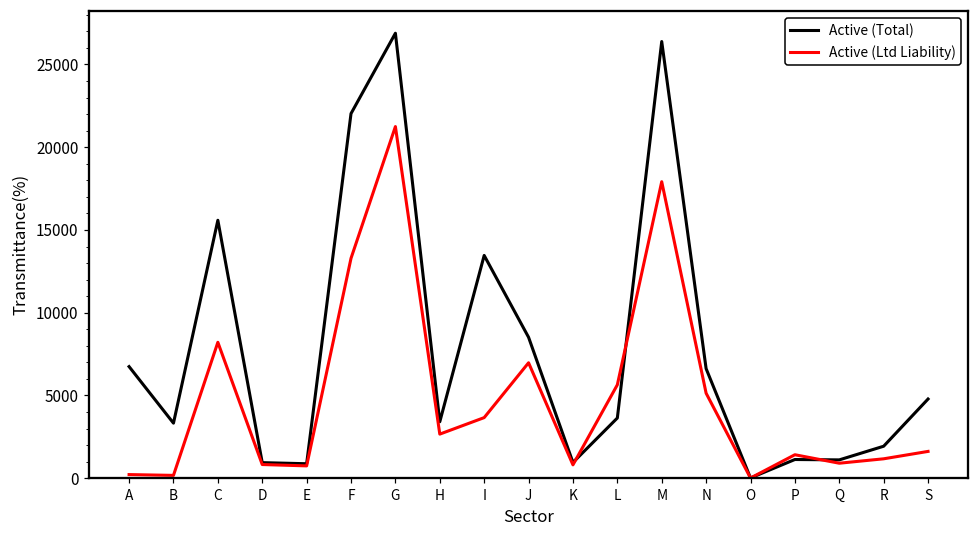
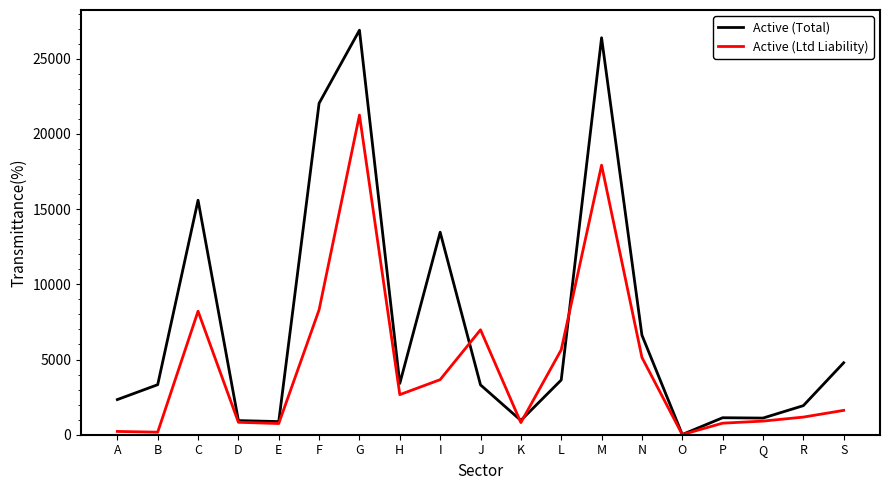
  {
    "Active (Total)": {
-     "A": 6700,
+     "A": 2300,
      "B": 3300,
      "C": 15600,
      "F": 22000,
      "G": 26900,
      "H": 3400,
      "I": 13500,
-     "J": 8500,
+     "J": 3300,
      "L": 3600,
      "M": 26400,
      "N": 6600,
      "P": 1100,
      "Q": 1100,
      "R": 1900,
      "S": 4800
    },
    "Active (Ltd Liability)": {
      "A": 200,
      "B": 200,
      "C": 8200,
-     "F": 13300,
+     "F": 8300,
      "G": 21200,
      "H": 2700,
      "I": 3700,
      "J": 7000,
      "L": 5600,
      "M": 17900,
      "N": 5100,
-     "P": 1400,
+     "P": 800,
      "Q": 900,
      "R": 1200,
      "S": 1600
    }
  }
